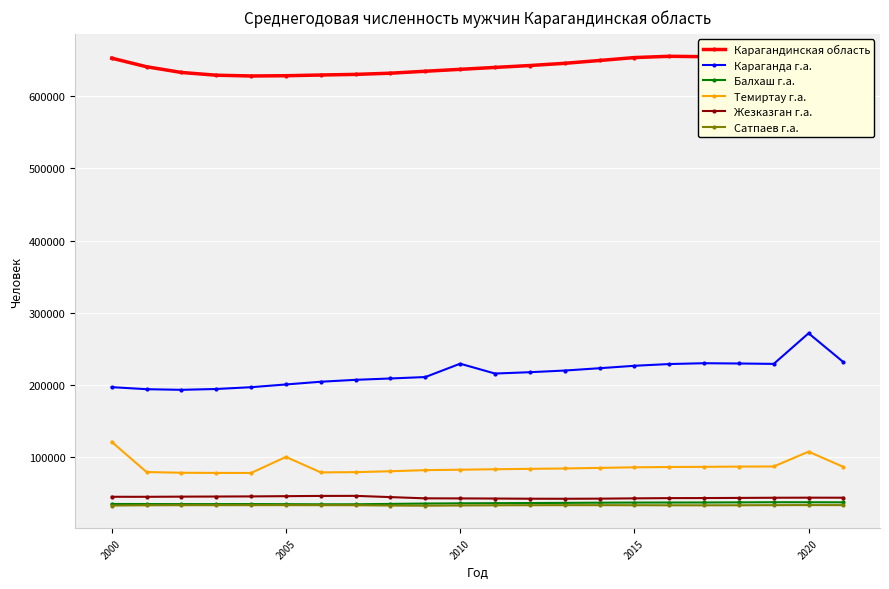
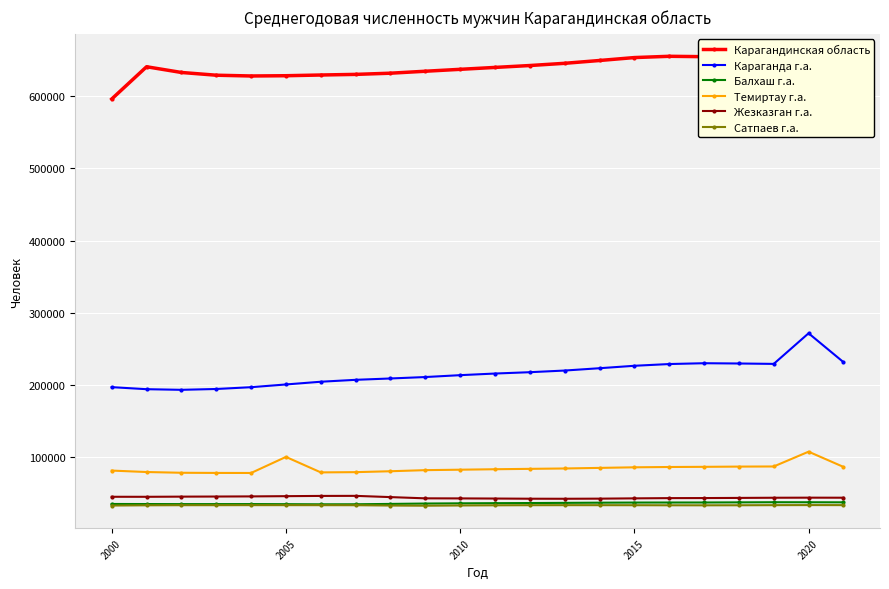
  {
    "Карагандинская область": {
-     "2000": 650000,
+     "2000": 600000,
      "2005": 630000,
      "2010": 640000,
      "2015": 650000
    },
    "Караганда г.а.": {
      "2000": 200000,
      "2005": 200000,
-     "2010": 230000,
+     "2010": 210000,
      "2015": 230000,
      "2020": 270000
    },
    "Балхаш г.а.": {
      "2015": 40000,
      "2020": 40000
    },
    "Темиртау г.а.": {
-     "2000": 120000,
+     "2000": 80000,
      "2005": 100000,
      "2010": 80000,
      "2015": 90000,
      "2020": 110000
    },
    "Жезказган г.а.": {
      "2000": 50000,
      "2005": 50000,
      "2010": 40000,
      "2015": 40000,
      "2020": 40000
    },
    "Сатпаев г.а.": {
      "2015": 30000,
      "2020": 30000
    }
  }
